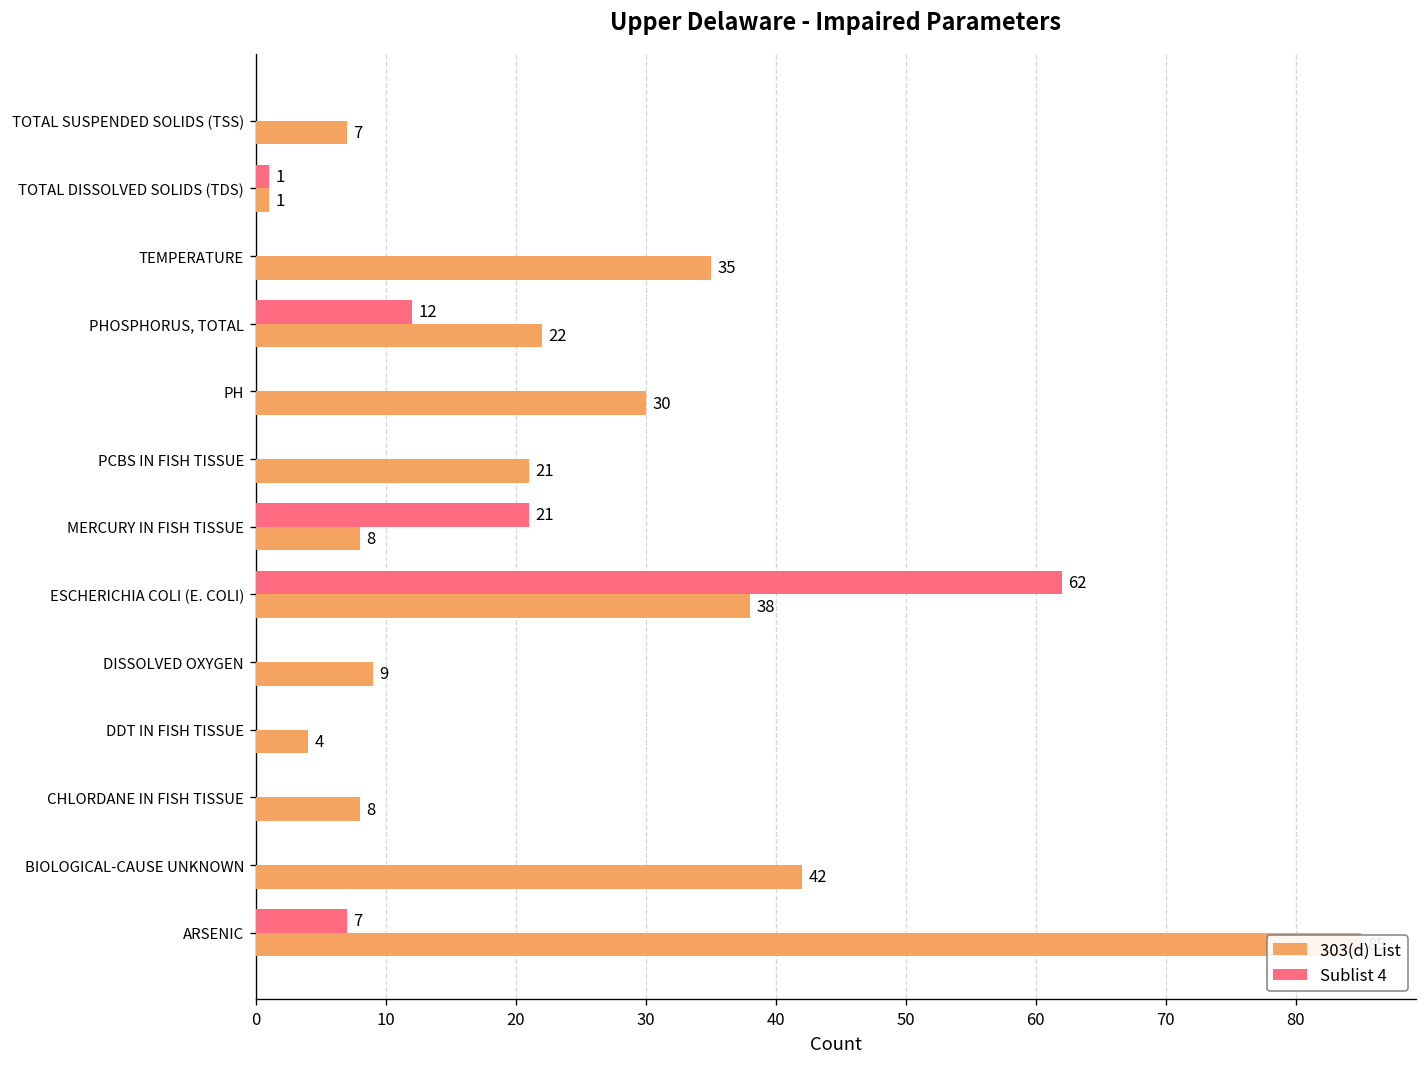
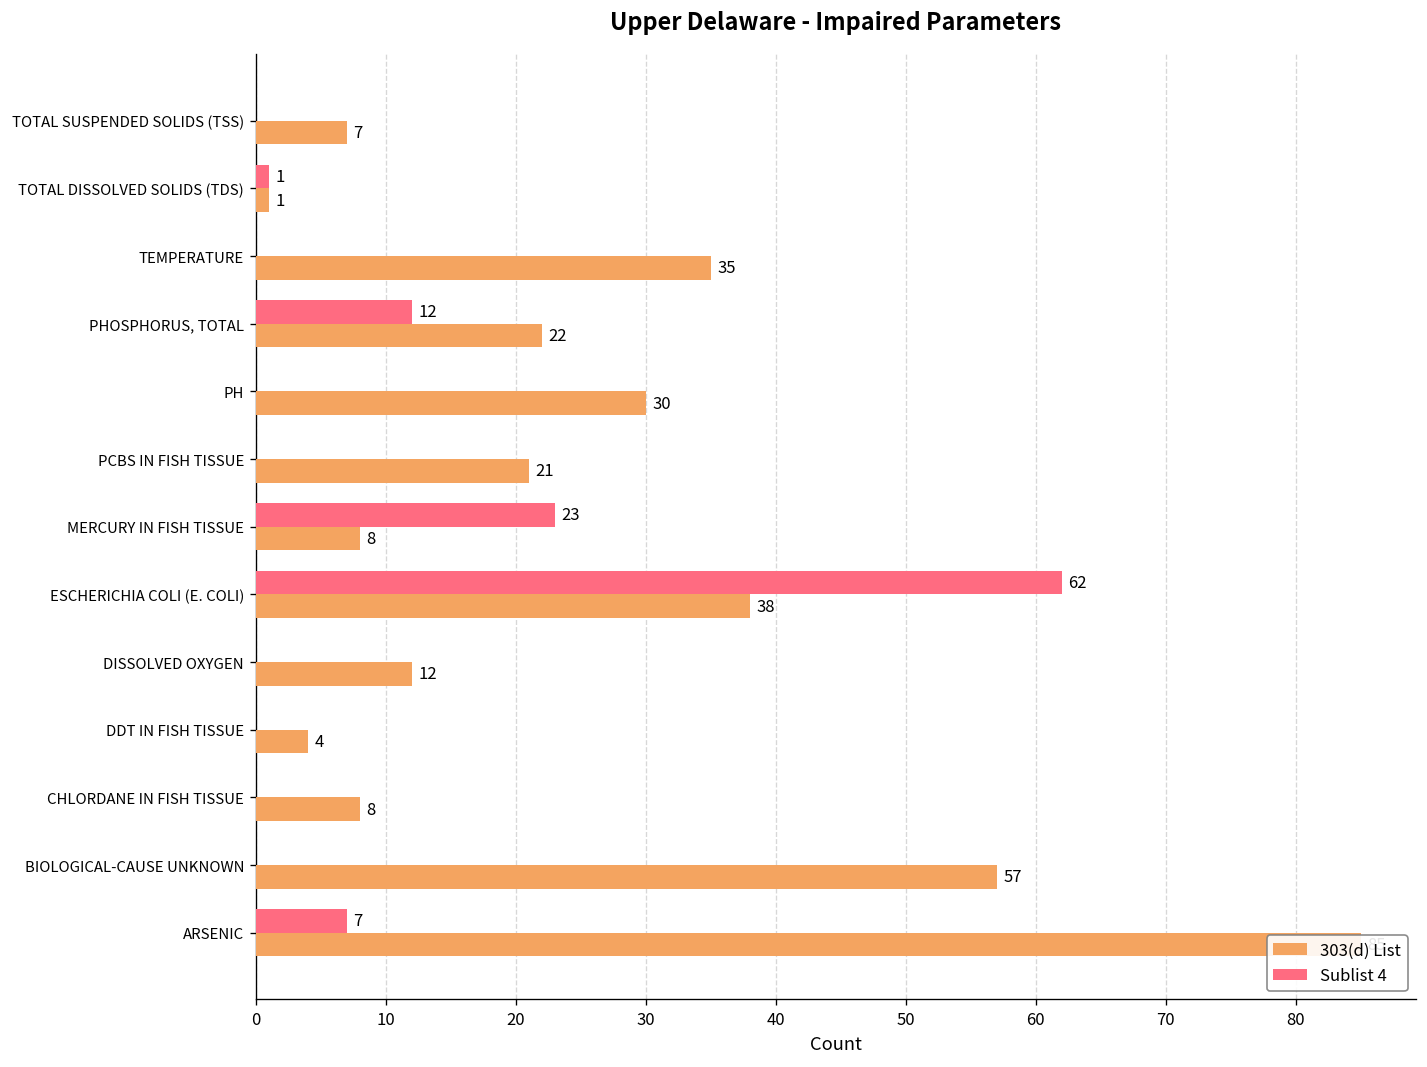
  {
    "303(d) List": {
      "TOTAL SUSPENDED SOLIDS (TSS)": 7,
      "TOTAL DISSOLVED SOLIDS (TDS)": 1,
      "TEMPERATURE": 35,
      "PHOSPHORUS, TOTAL": 22,
      "PH": 30,
      "PCBS IN FISH TISSUE": 21,
      "MERCURY IN FISH TISSUE": 8,
      "ESCHERICHIA COLI (E. COLI)": 38,
-     "DISSOLVED OXYGEN": 9,
+     "DISSOLVED OXYGEN": 12,
      "DDT IN FISH TISSUE": 4,
      "CHLORDANE IN FISH TISSUE": 8,
-     "BIOLOGICAL-CAUSE UNKNOWN": 42
+     "BIOLOGICAL-CAUSE UNKNOWN": 57
    },
    "Sublist 4": {
      "TOTAL DISSOLVED SOLIDS (TDS)": 1,
      "PHOSPHORUS, TOTAL": 12,
-     "MERCURY IN FISH TISSUE": 21,
+     "MERCURY IN FISH TISSUE": 23,
      "ESCHERICHIA COLI (E. COLI)": 62,
      "ARSENIC": 7
    }
  }
